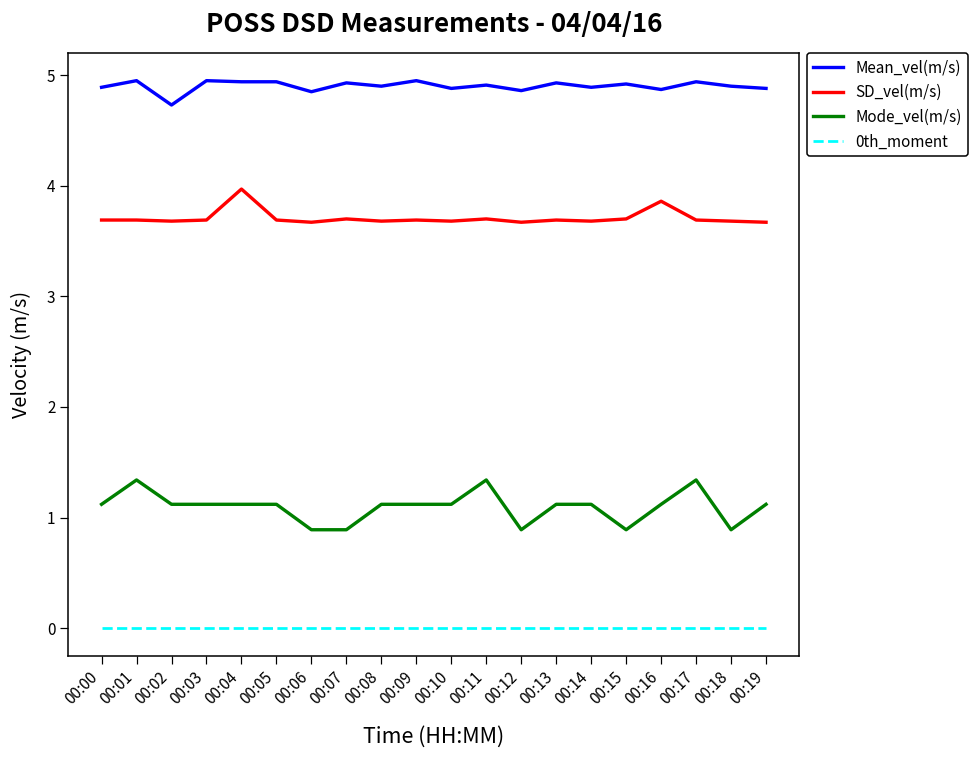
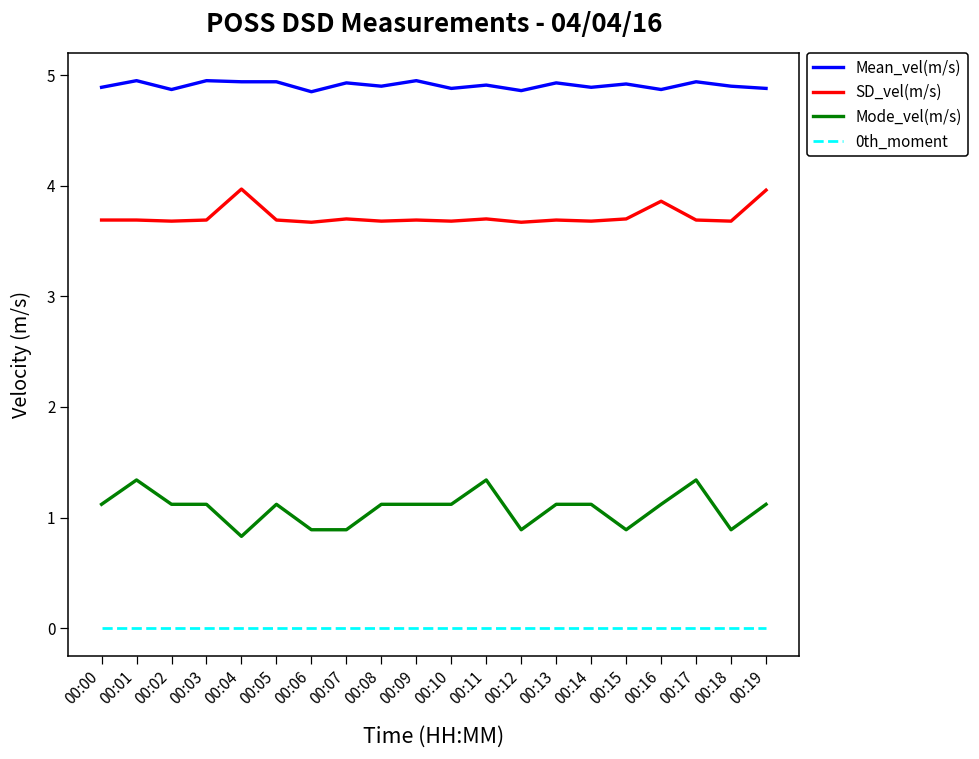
  {
    "Mean_vel(m/s)": {
      "00:00": 4.89,
      "00:01": 4.95,
-     "00:02": 4.73,
+     "00:02": 4.87,
      "00:03": 4.95,
      "00:04": 4.94,
      "00:05": 4.94,
      "00:06": 4.85,
      "00:07": 4.93,
      "00:08": 4.90,
      "00:09": 4.95,
      "00:10": 4.88,
      "00:11": 4.91,
      "00:12": 4.86,
      "00:13": 4.93,
      "00:14": 4.89,
      "00:15": 4.92,
      "00:16": 4.87,
      "00:17": 4.94,
      "00:18": 4.90,
      "00:19": 4.88
    },
    "SD_vel(m/s)": {
      "00:00": 3.69,
      "00:01": 3.69,
      "00:02": 3.68,
      "00:03": 3.69,
      "00:04": 3.97,
      "00:05": 3.69,
      "00:06": 3.67,
      "00:07": 3.70,
      "00:08": 3.68,
      "00:09": 3.69,
      "00:10": 3.68,
      "00:11": 3.70,
      "00:12": 3.67,
      "00:13": 3.69,
      "00:14": 3.68,
      "00:15": 3.70,
      "00:16": 3.86,
      "00:17": 3.69,
      "00:18": 3.68,
-     "00:19": 3.67
+     "00:19": 3.96
    },
    "Mode_vel(m/s)": {
      "00:00": 1.12,
      "00:01": 1.34,
      "00:02": 1.12,
      "00:03": 1.12,
-     "00:04": 1.12,
+     "00:04": 0.83,
      "00:05": 1.12,
      "00:06": 0.89,
      "00:07": 0.89,
      "00:08": 1.12,
      "00:09": 1.12,
      "00:10": 1.12,
      "00:11": 1.34,
      "00:12": 0.89,
      "00:13": 1.12,
      "00:14": 1.12,
      "00:15": 0.89,
      "00:16": 1.12,
      "00:17": 1.34,
      "00:18": 0.89,
      "00:19": 1.12
    },
    "0th_moment": {
      "00:00": 0.00,
      "00:01": 0.00,
      "00:02": 0.00,
      "00:03": 0.00,
      "00:04": 0.00,
      "00:05": 0.00,
      "00:06": 0.00,
      "00:07": 0.00,
      "00:08": 0.00,
      "00:09": 0.00,
      "00:10": 0.00,
      "00:11": 0.00,
      "00:12": 0.00,
      "00:13": 0.00,
      "00:14": 0.00,
      "00:15": 0.00,
      "00:16": 0.00,
      "00:17": 0.00,
      "00:18": 0.00,
      "00:19": 0.00
    }
  }
